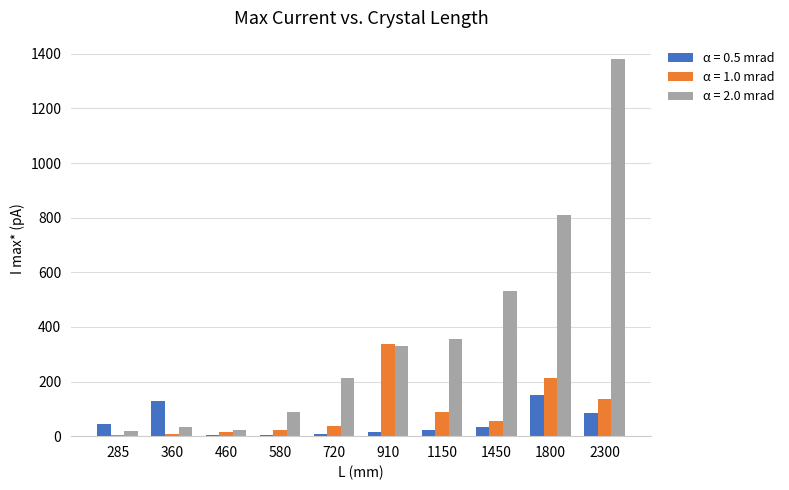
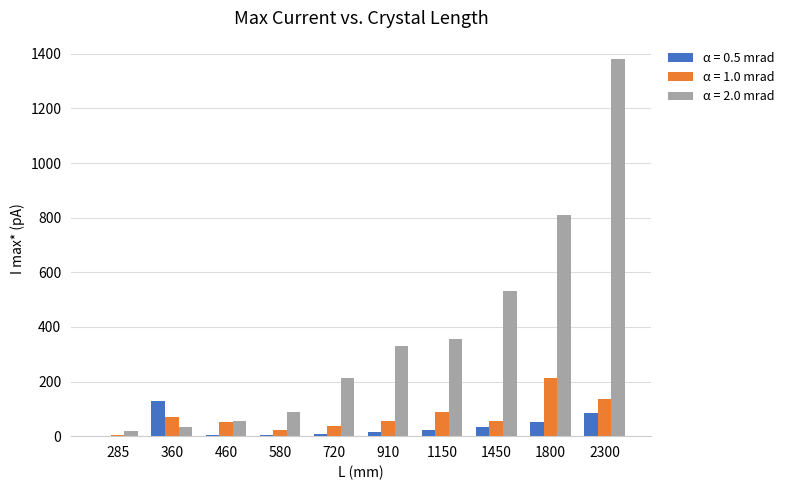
  {
    "α = 0.5 mrad": {
-     "285": 40,
+     "285": 0,
      "360": 130,
      "910": 10,
      "1150": 20,
      "1450": 30,
-     "1800": 150,
+     "1800": 50,
      "2300": 90
    },
    "α = 1.0 mrad": {
-     "360": 10,
-     "460": 10,
+     "360": 70,
+     "460": 50,
      "580": 20,
      "720": 40,
-     "910": 340,
+     "910": 60,
      "1150": 90,
      "1450": 60,
      "1800": 210,
      "2300": 130
    },
    "α = 2.0 mrad": {
      "285": 20,
      "360": 40,
-     "460": 20,
+     "460": 60,
      "580": 90,
      "720": 210,
      "910": 330,
      "1150": 350,
      "1450": 530,
      "1800": 810,
      "2300": 1380
    }
  }
